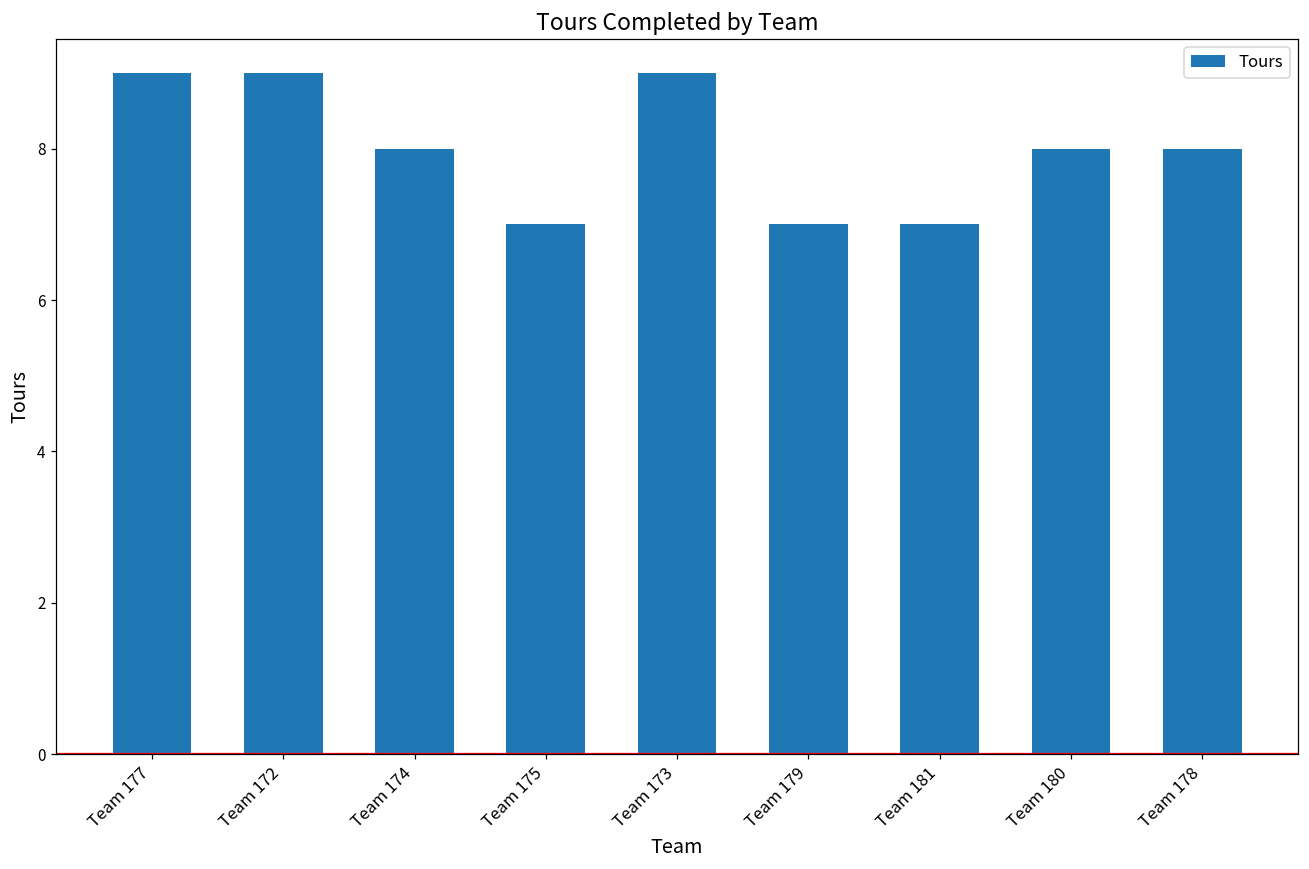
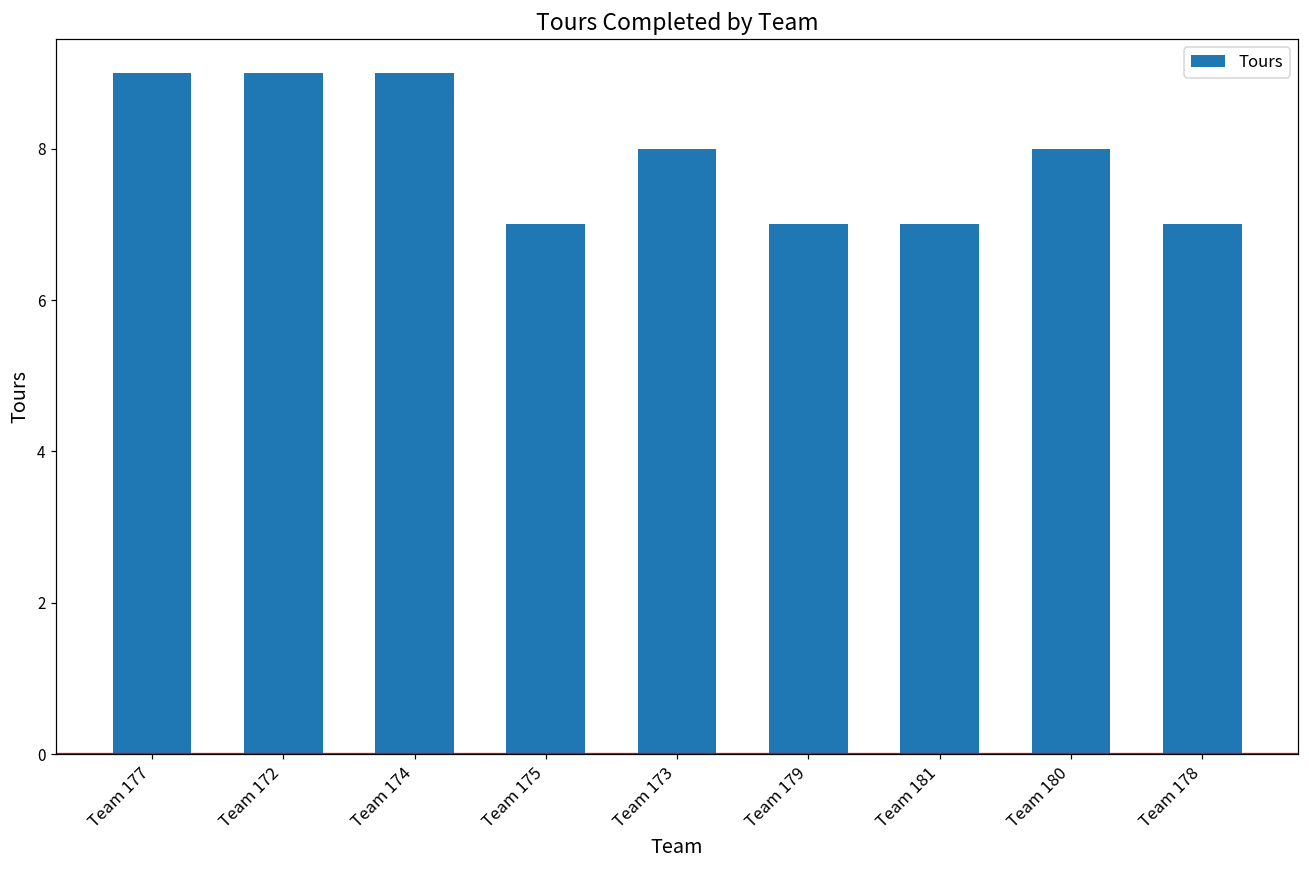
  {
    "Team 177": 9,
    "Team 172": 9,
-   "Team 174": 8,
+   "Team 174": 9,
    "Team 175": 7,
-   "Team 173": 9,
+   "Team 173": 8,
    "Team 179": 7,
    "Team 181": 7,
    "Team 180": 8,
-   "Team 178": 8
+   "Team 178": 7
  }
